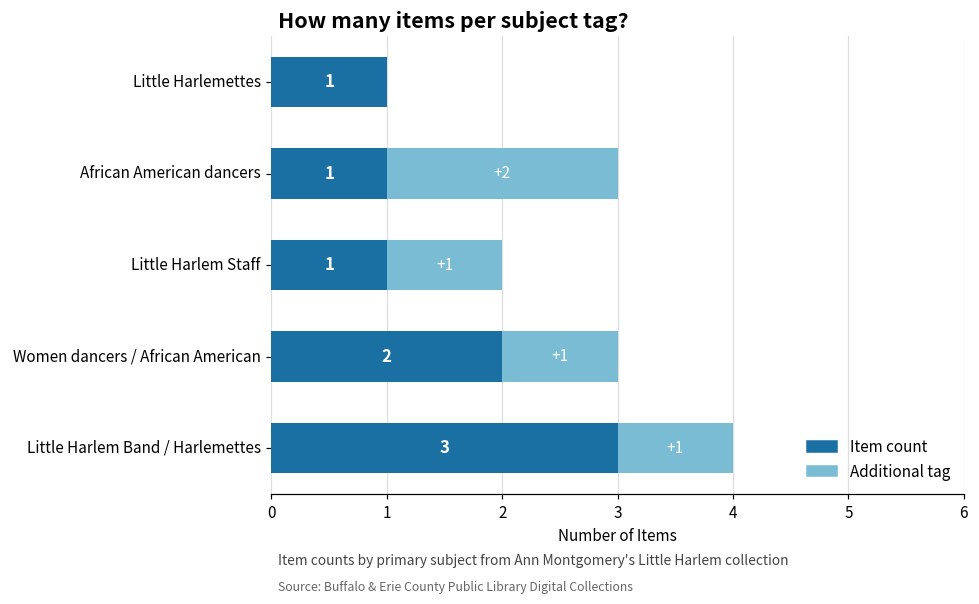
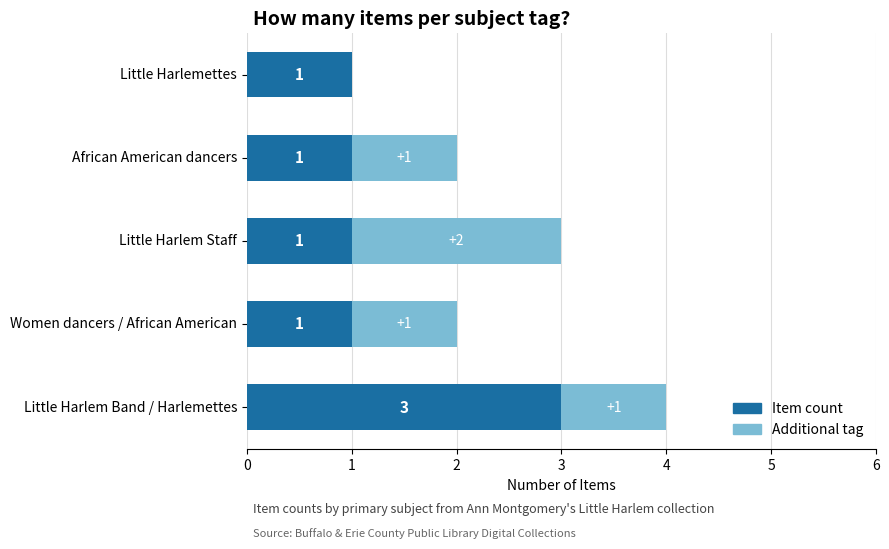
  {
    "Item count": {
      "Little Harlemettes": "1",
      "African American dancers": "1",
      "Little Harlem Staff": "1",
-     "Women dancers / African American": "2",
+     "Women dancers / African American": "1",
      "Little Harlem Band / Harlemettes": "3"
    },
    "Additional tag": {
-     "African American dancers": "+2",
-     "Little Harlem Staff": "+1",
+     "African American dancers": "+1",
+     "Little Harlem Staff": "+2",
      "Women dancers / African American": "+1",
      "Little Harlem Band / Harlemettes": "+1"
    }
  }
